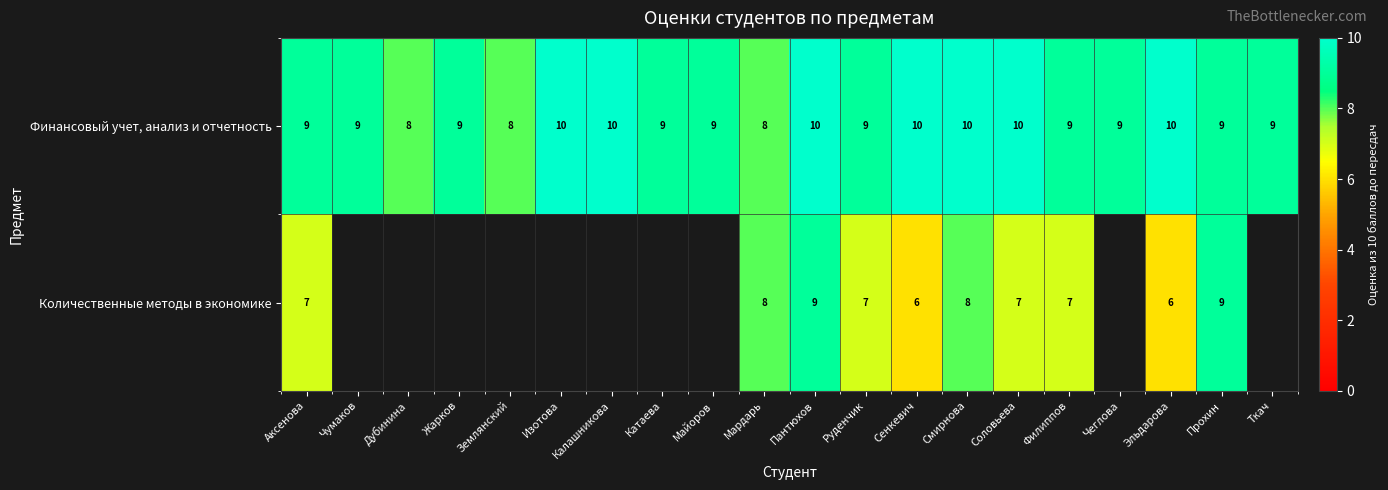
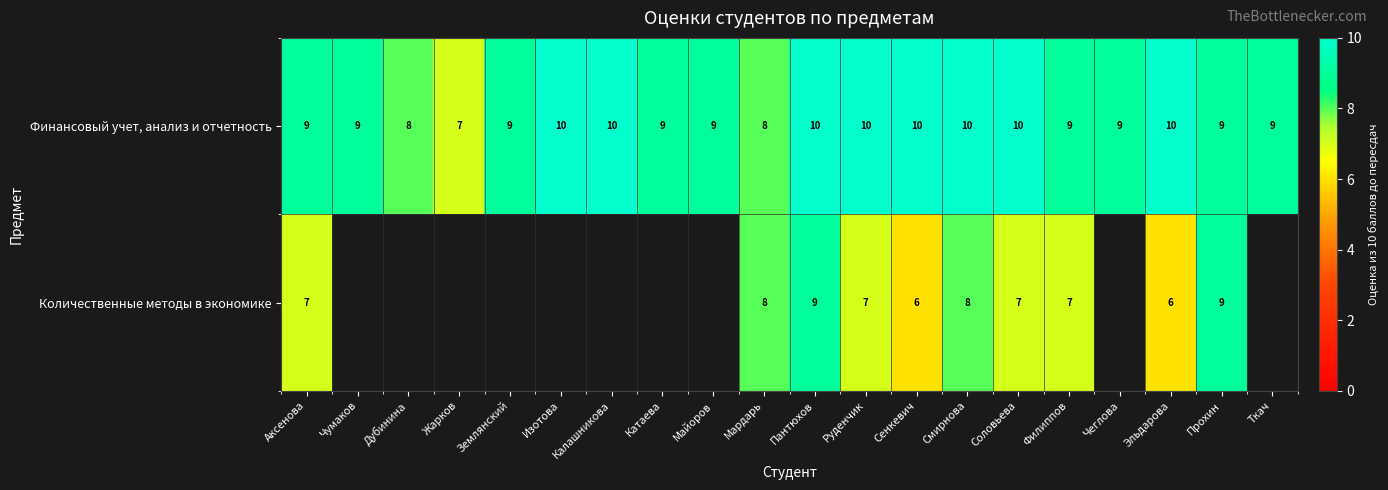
  {
    "Финансовый учет, анализ и отчетность": {
      "Аксенова": 9,
      "Чумаков": 9,
      "Дубинина": 8,
-     "Жарков": 9,
-     "Землянский": 8,
+     "Жарков": 7,
+     "Землянский": 9,
      "Изотова": 10,
      "Калашникова": 10,
      "Катаева": 9,
      "Майоров": 9,
      "Мардарь": 8,
      "Пантюхов": 10,
-     "Руденчик": 9,
+     "Руденчик": 10,
      "Сенкевич": 10,
      "Смирнова": 10,
      "Соловьева": 10,
      "Филиппов": 9,
      "Чеглова": 9,
      "Эльдарова": 10,
      "Прохин": 9,
      "Ткач": 9
    },
    "Количественные методы в экономике": {
      "Аксенова": 7,
      "Мардарь": 8,
      "Пантюхов": 9,
      "Руденчик": 7,
      "Сенкевич": 6,
      "Смирнова": 8,
      "Соловьева": 7,
      "Филиппов": 7,
      "Эльдарова": 6,
      "Прохин": 9
    }
  }
